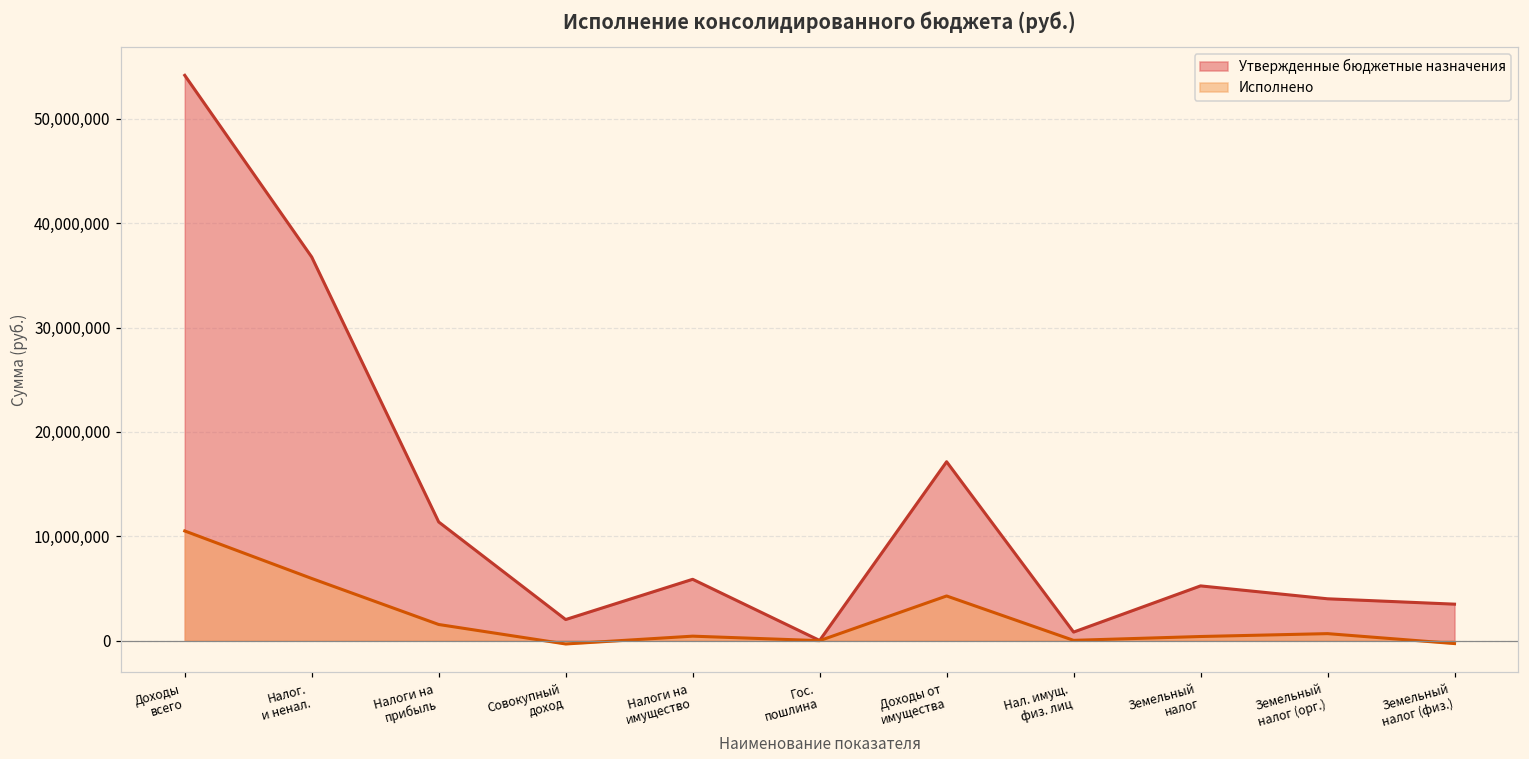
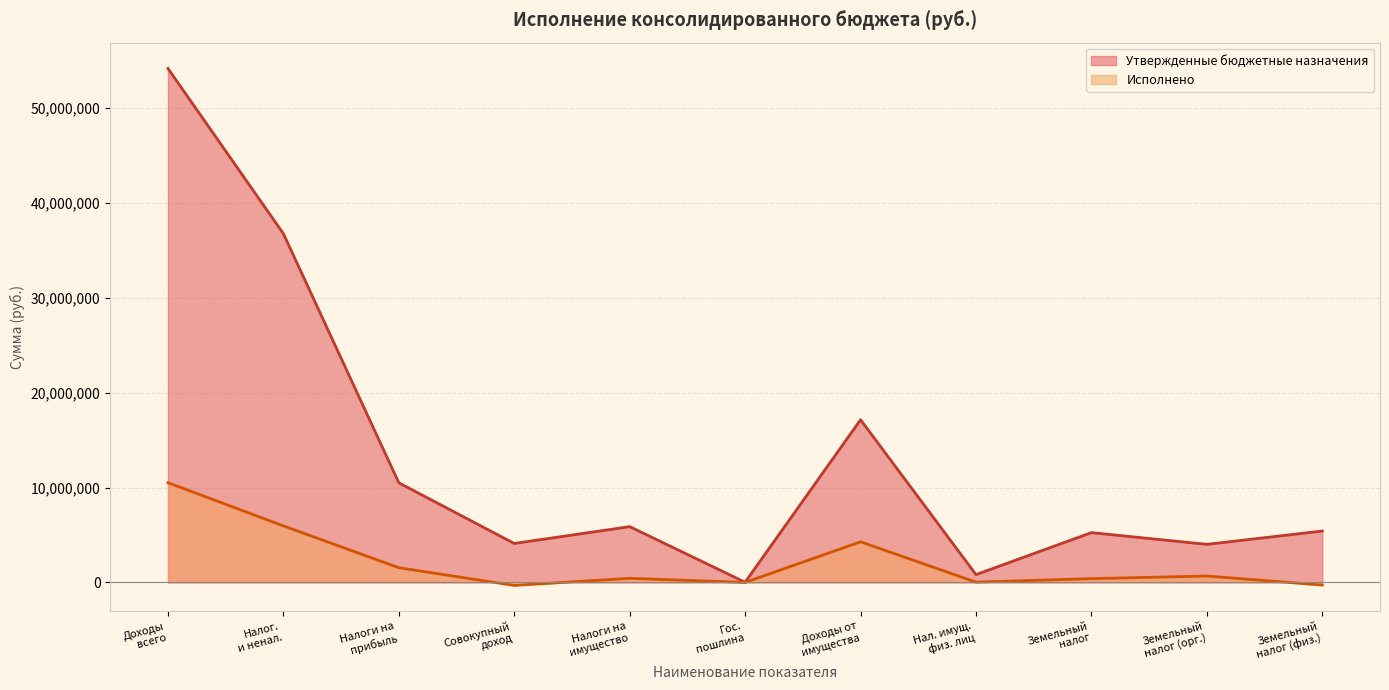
  {
    "Утвержденные бюджетные назначения": {
      "Доходы всего": "54,000,000",
      "Налог. и ненал.": "37,000,000",
-     "Налоги на прибыль": "11,400,000",
-     "Совокупный доход": "2,000,000",
+     "Налоги на прибыль": "10,500,000",
+     "Совокупный доход": "4,000,000",
      "Налоги на имущество": "6,000,000",
      "Доходы от имущества": "17,000,000",
      "Нал. имущ. физ. лиц": "1,000,000",
      "Земельный налог": "5,000,000",
      "Земельный налог (орг.)": "4,000,000",
-     "Земельный налог (физ.)": "4,000,000"
+     "Земельный налог (физ.)": "5,000,000"
    }
  }
